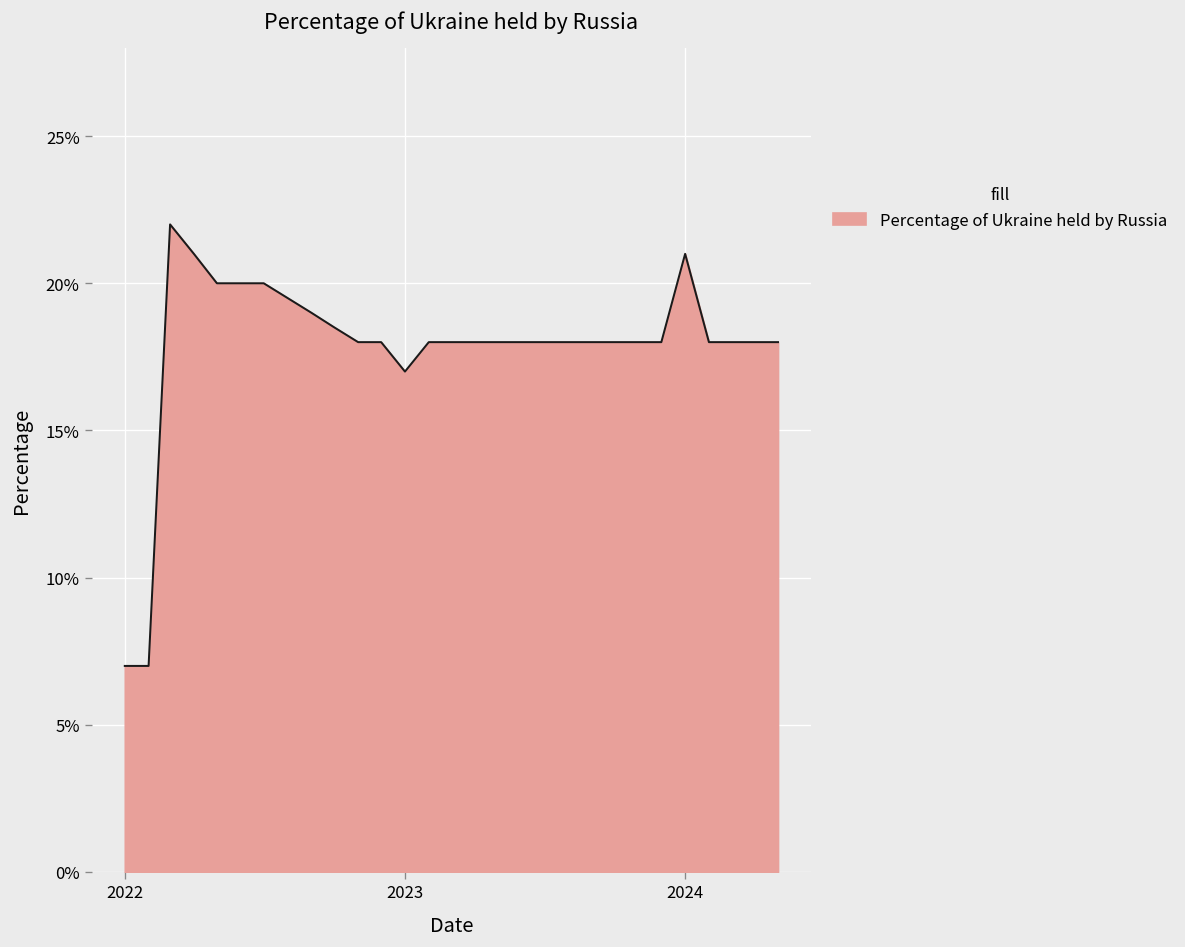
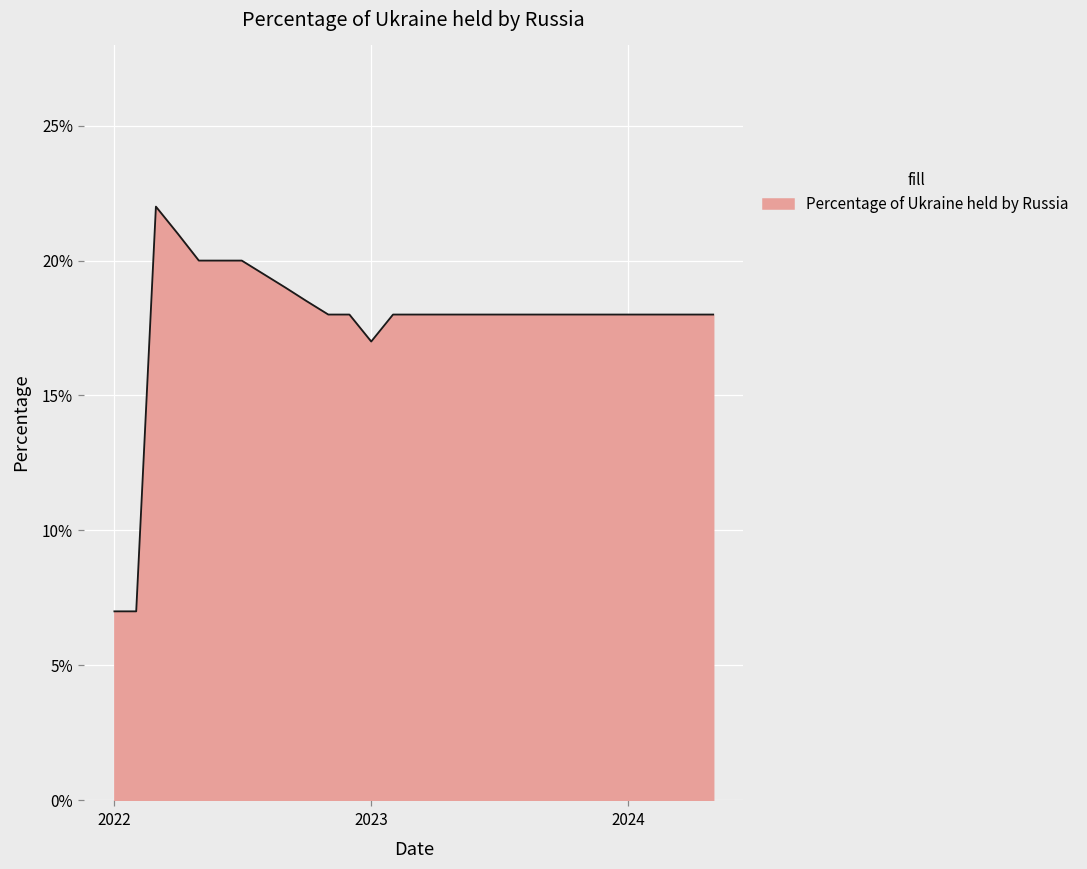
  {
    "2022": "7.0%",
    "2023": "17.0%",
-   "2024": "21.0%"
+   "2024": "18.0%"
  }
